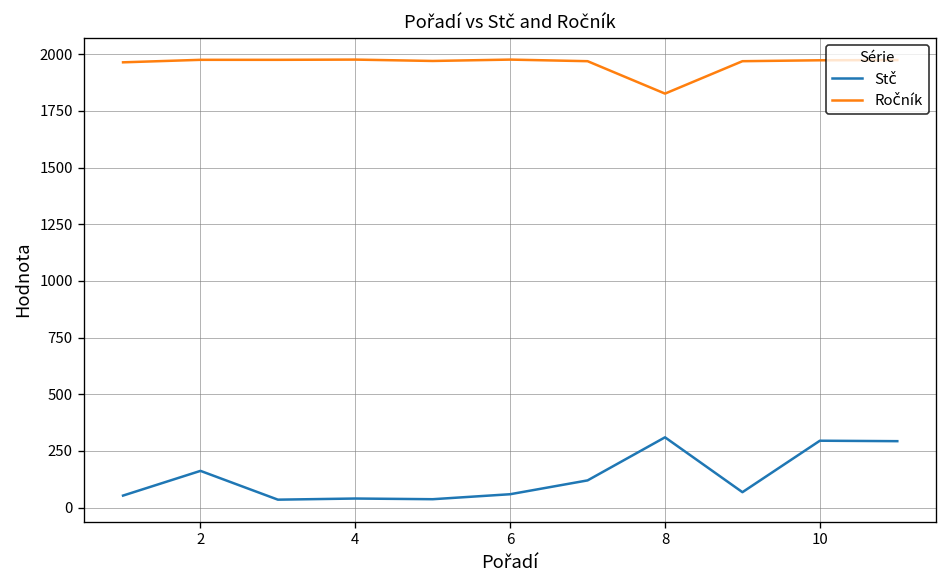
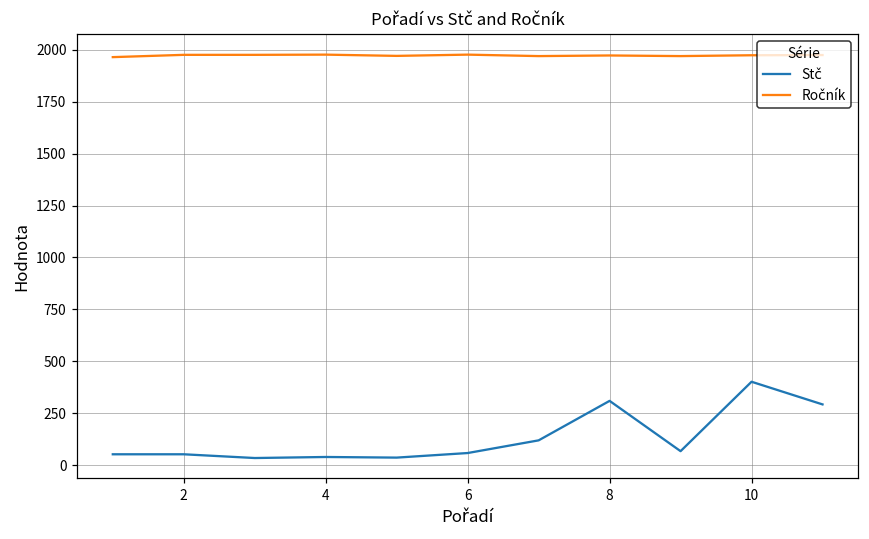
  {
    "Stč": {
-     "2": 160,
+     "2": 50,
      "4": 40,
      "6": 60,
      "8": 310,
-     "10": 300
+     "10": 400
    },
    "Ročník": {
      "2": 1980,
      "4": 1980,
      "6": 1980,
-     "8": 1830,
+     "8": 1970,
      "10": 1970
    }
  }
